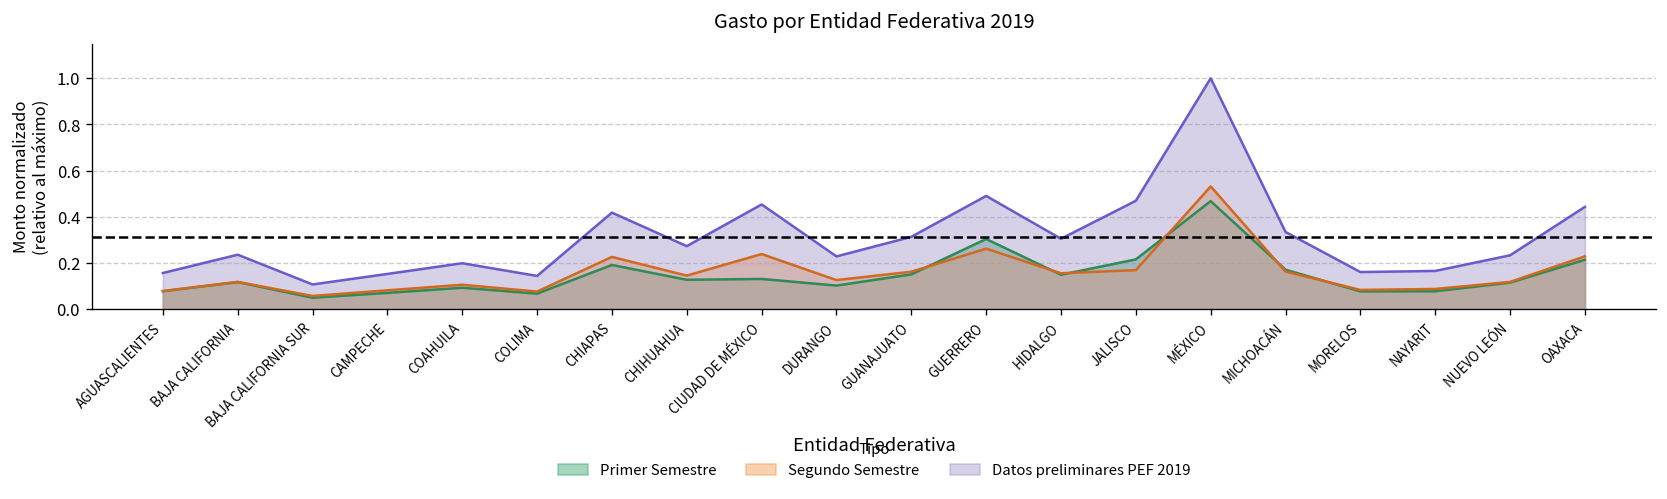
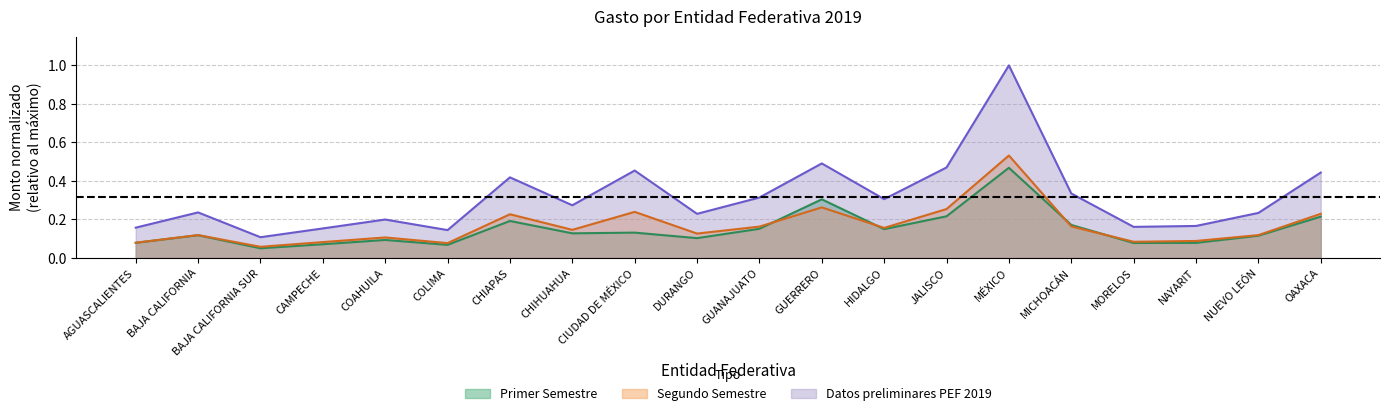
  {
    "Primer Semestre": {
      "CHIAPAS": 0.19,
      "CHIHUAHUA": 0.13,
      "CIUDAD DE MÉXICO": 0.13,
      "DURANGO": 0.10,
      "GUERRERO": 0.30,
      "JALISCO": 0.22,
      "MÉXICO": 0.47,
      "OAXACA": 0.21
    },
    "Segundo Semestre": {
      "CHIAPAS": 0.23,
      "CHIHUAHUA": 0.15,
      "CIUDAD DE MÉXICO": 0.24,
      "DURANGO": 0.13,
      "GUERRERO": 0.26,
-     "JALISCO": 0.17,
+     "JALISCO": 0.25,
      "MÉXICO": 0.53,
      "OAXACA": 0.23
    },
    "Datos preliminares PEF 2019": {
      "AGUASCALIENTES": 0.16,
      "BAJA CALIFORNIA": 0.24,
      "BAJA CALIFORNIA SUR": 0.11,
      "CAMPECHE": 0.15,
      "COAHUILA": 0.20,
      "COLIMA": 0.14,
      "CHIAPAS": 0.42,
      "CHIHUAHUA": 0.27,
      "CIUDAD DE MÉXICO": 0.45,
      "DURANGO": 0.23,
      "GUANAJUATO": 0.31,
      "GUERRERO": 0.49,
      "HIDALGO": 0.31,
      "JALISCO": 0.47,
      "MÉXICO": 1.00,
      "MICHOACÁN": 0.33,
      "MORELOS": 0.16,
      "NAYARIT": 0.17,
      "NUEVO LEÓN": 0.23,
      "OAXACA": 0.44
    }
  }
